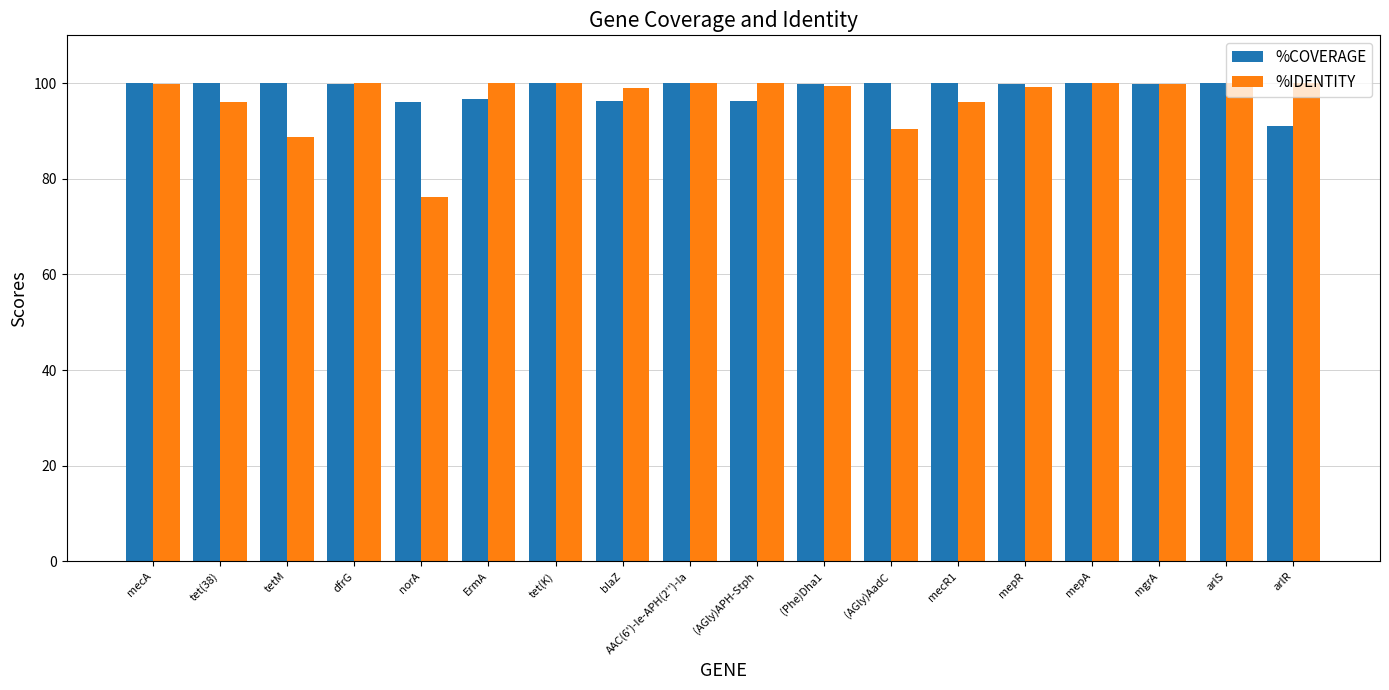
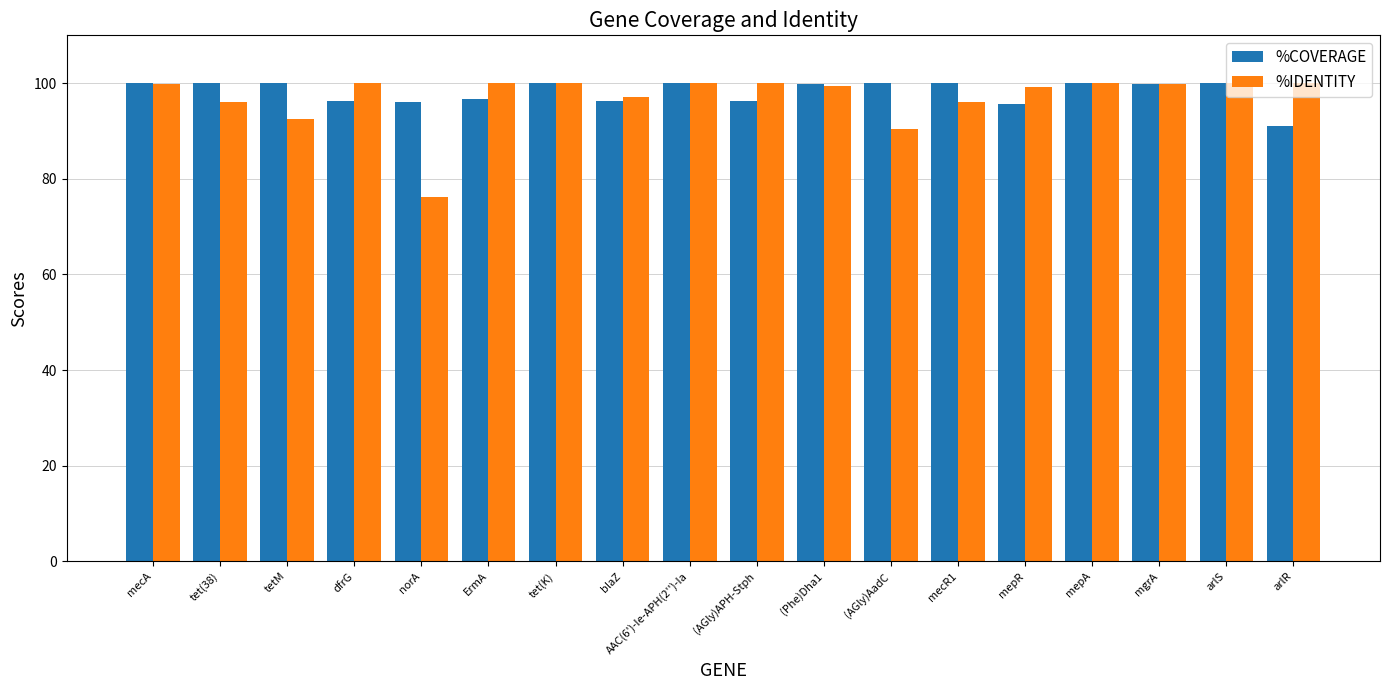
  {
    "%COVERAGE": {
      "mecA": 100,
      "tet(38)": 100,
      "tetM": 100,
-     "dfrG": 100,
+     "dfrG": 96,
      "norA": 96,
      "ErmA": 97,
      "tet(K)": 100,
      "blaZ": 96,
      "AAC(6')-Ie-APH(2'')-Ia": 100,
      "(AGly)APH-Stph": 96,
      "(Phe)Dha1": 100,
      "(AGly)AadC": 100,
      "mecR1": 100,
-     "mepR": 100,
+     "mepR": 96,
      "mepA": 100,
      "mgrA": 100,
      "arlS": 100,
      "arlR": 91
    },
    "%IDENTITY": {
      "mecA": 100,
      "tet(38)": 96,
-     "tetM": 89,
+     "tetM": 92,
      "dfrG": 100,
      "norA": 76,
      "ErmA": 100,
      "tet(K)": 100,
-     "blaZ": 99,
+     "blaZ": 97,
      "AAC(6')-Ie-APH(2'')-Ia": 100,
      "(AGly)APH-Stph": 100,
      "(Phe)Dha1": 99,
      "(AGly)AadC": 90,
      "mecR1": 96,
      "mepR": 99,
      "mepA": 100,
      "mgrA": 100
    }
  }
